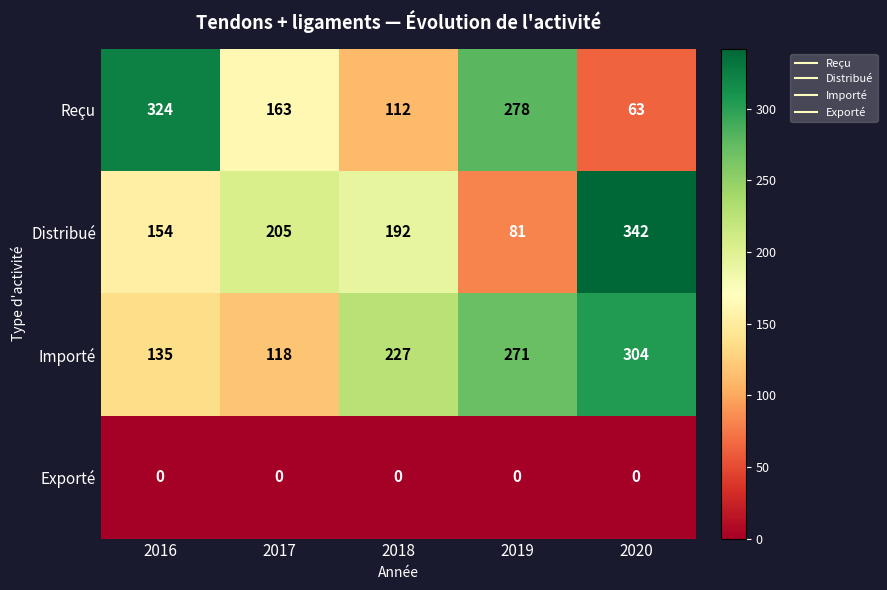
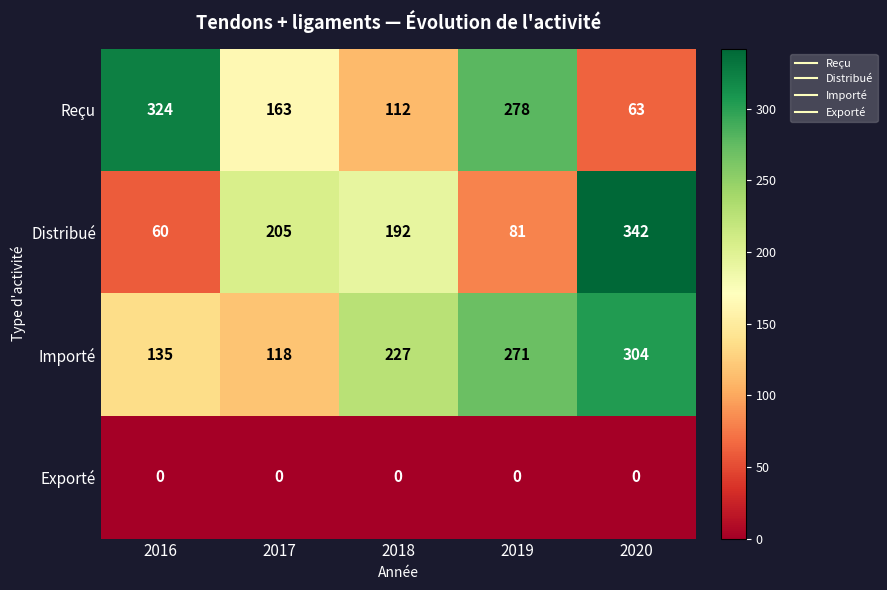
  {
    "Reçu": {
      "2016": 324,
      "2017": 163,
      "2018": 112,
      "2019": 278,
      "2020": 63
    },
    "Distribué": {
-     "2016": 154,
+     "2016": 60,
      "2017": 205,
      "2018": 192,
      "2019": 81,
      "2020": 342
    },
    "Importé": {
      "2016": 135,
      "2017": 118,
      "2018": 227,
      "2019": 271,
      "2020": 304
    },
    "Exporté": {
      "2016": 0,
      "2017": 0,
      "2018": 0,
      "2019": 0,
      "2020": 0
    }
  }
